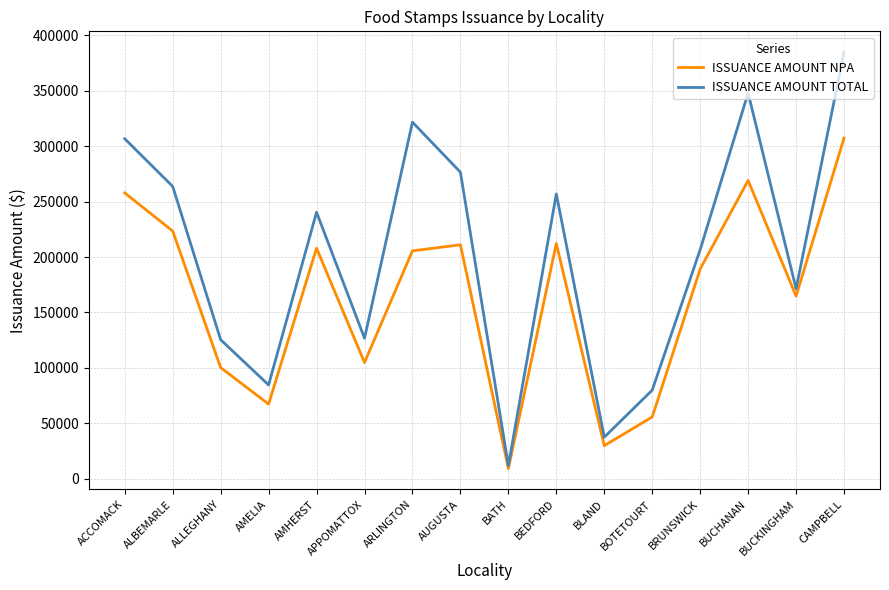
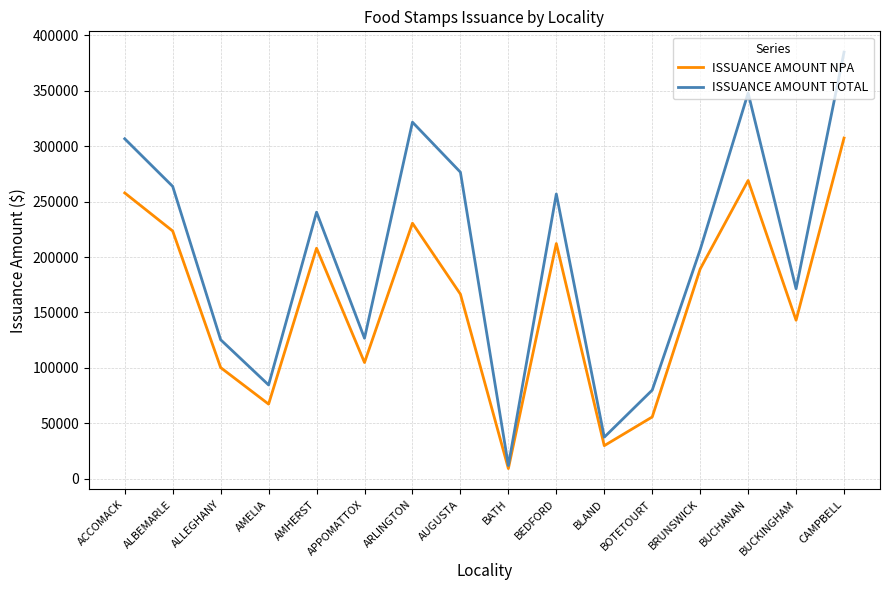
  {
    "ISSUANCE AMOUNT NPA": {
      "ACCOMACK": 258000,
      "ALBEMARLE": 223000,
      "ALLEGHANY": 100000,
      "AMELIA": 67000,
      "AMHERST": 208000,
      "APPOMATTOX": 105000,
-     "ARLINGTON": 206000,
-     "AUGUSTA": 211000,
+     "ARLINGTON": 231000,
+     "AUGUSTA": 166000,
      "BATH": 9000,
      "BEDFORD": 212000,
      "BLAND": 30000,
      "BOTETOURT": 56000,
      "BRUNSWICK": 189000,
      "BUCHANAN": 269000,
-     "BUCKINGHAM": 165000,
+     "BUCKINGHAM": 143000,
      "CAMPBELL": 307000
    },
    "ISSUANCE AMOUNT TOTAL": {
      "ACCOMACK": 307000,
      "ALBEMARLE": 264000,
      "ALLEGHANY": 125000,
      "AMELIA": 85000,
      "AMHERST": 240000,
      "APPOMATTOX": 127000,
      "ARLINGTON": 322000,
      "AUGUSTA": 277000,
      "BATH": 12000,
      "BEDFORD": 257000,
      "BLAND": 37000,
      "BOTETOURT": 80000,
      "BRUNSWICK": 207000,
      "BUCKINGHAM": 171000
    }
  }
